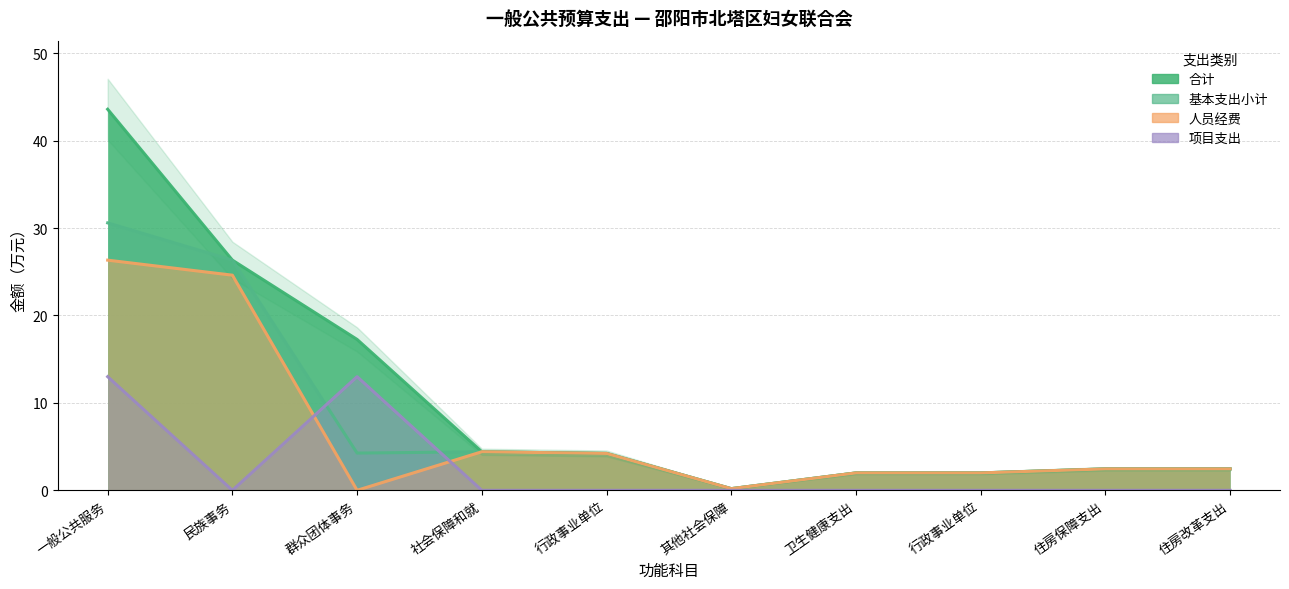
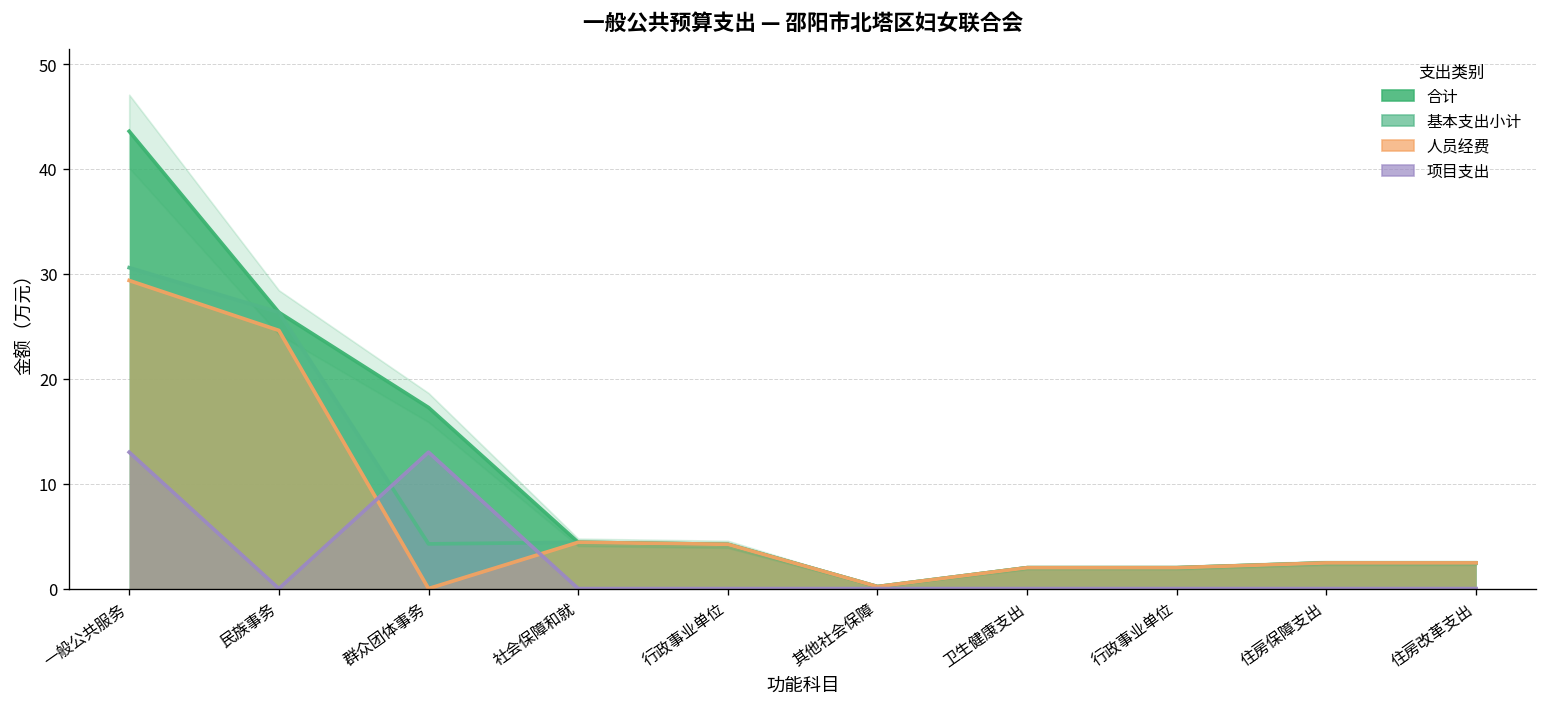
  {
    "人员经费": {
-     "一般公共服务": 26,
+     "一般公共服务": 29,
      "民族事务": 25,
      "群众团体事务": 0
    }
  }
